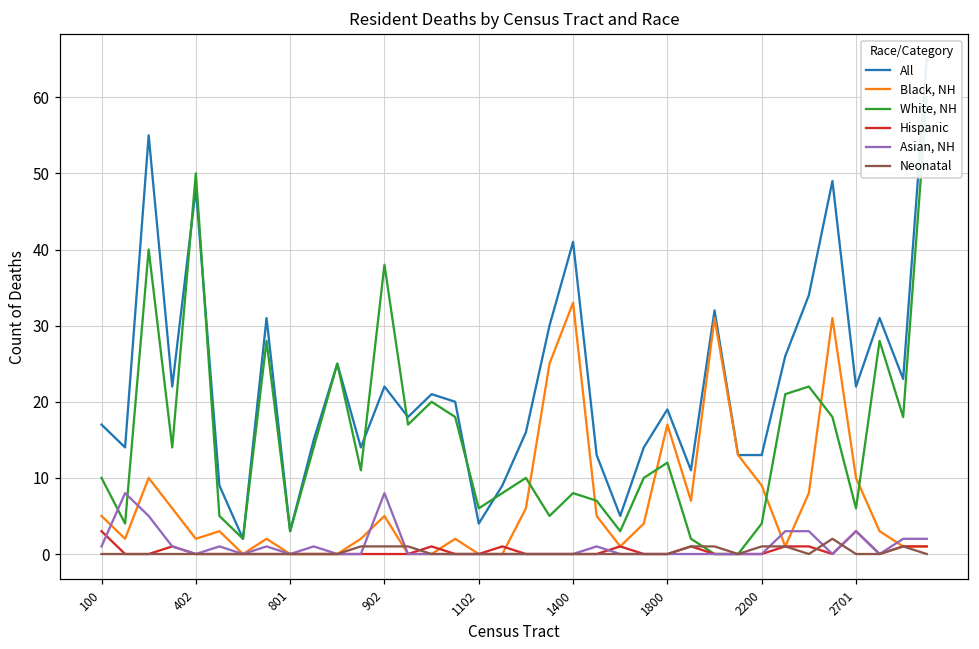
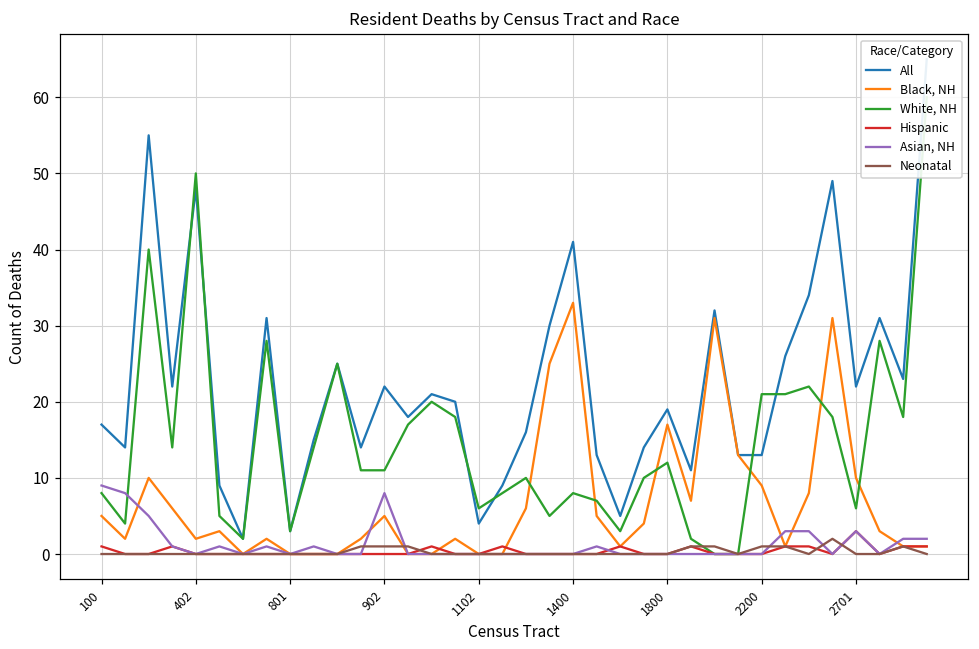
  {
    "All": {
      "100": 17,
      "402": 48,
      "902": 22,
      "1102": 4,
      "1400": 41,
      "1800": 19,
      "2200": 13,
      "2701": 22
    },
    "Black, NH": {
      "100": 5,
      "402": 2,
      "902": 5,
      "1400": 33,
      "1800": 17,
      "2200": 9,
      "2701": 10
    },
    "White, NH": {
-     "100": 10,
+     "100": 8,
      "402": 50,
-     "902": 38,
+     "902": 11,
      "1102": 6,
      "1400": 8,
      "1800": 12,
-     "2200": 4,
+     "2200": 21,
      "2701": 6
    },
    "Hispanic": {
-     "100": 3,
+     "100": 1,
      "902": 0
    },
    "Asian, NH": {
-     "100": 1,
+     "100": 9,
      "902": 8
    },
    "Neonatal": {
      "100": 0,
      "902": 1,
      "2200": 1,
      "2701": 0
    }
  }
